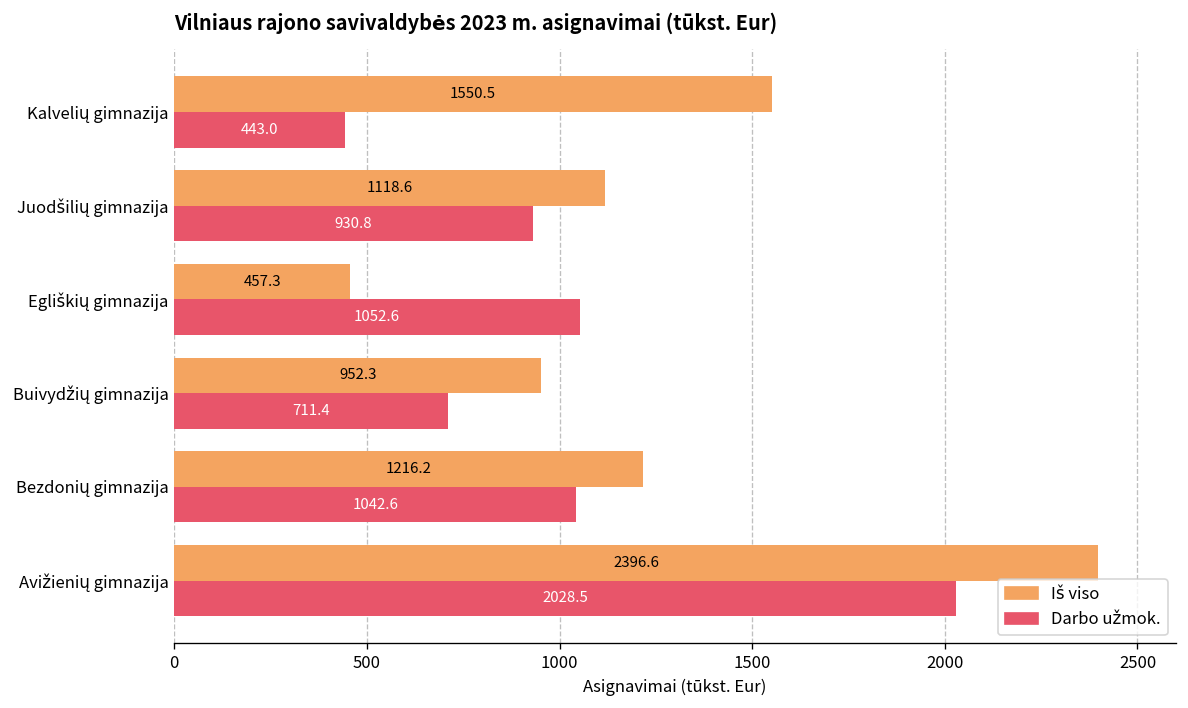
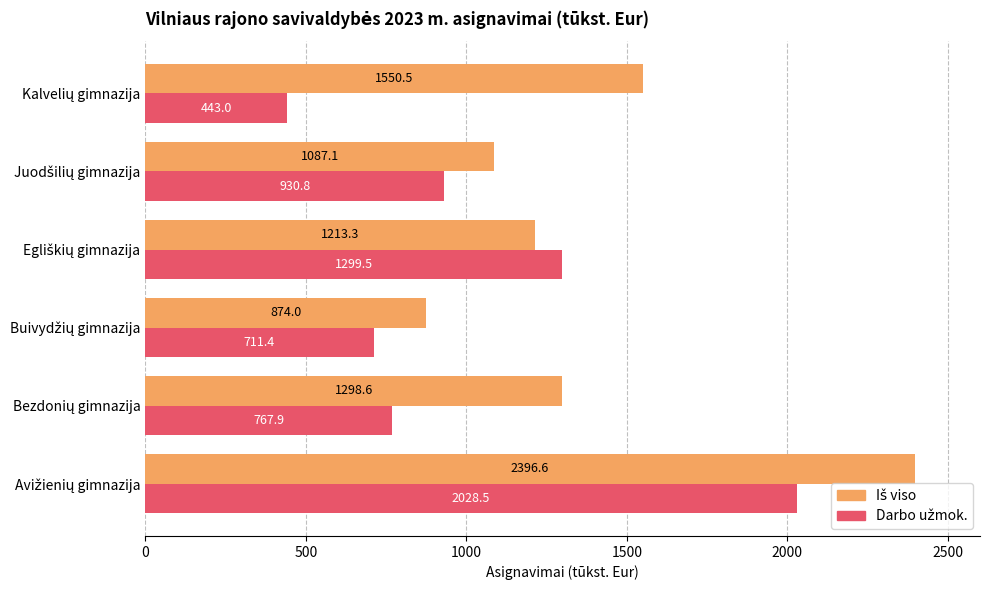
  {
    "Iš viso": {
      "Kalvelių gimnazija": 1550.5,
-     "Juodšilių gimnazija": 1118.6,
-     "Egliškių gimnazija": 457.3,
-     "Buivydžių gimnazija": 952.3,
-     "Bezdonių gimnazija": 1216.2,
+     "Juodšilių gimnazija": 1087.1,
+     "Egliškių gimnazija": 1213.3,
+     "Buivydžių gimnazija": 874.0,
+     "Bezdonių gimnazija": 1298.6,
      "Avižienių gimnazija": 2396.6
    },
    "Darbo užmok.": {
      "Kalvelių gimnazija": 443.0,
      "Juodšilių gimnazija": 930.8,
-     "Egliškių gimnazija": 1052.6,
+     "Egliškių gimnazija": 1299.5,
      "Buivydžių gimnazija": 711.4,
-     "Bezdonių gimnazija": 1042.6,
+     "Bezdonių gimnazija": 767.9,
      "Avižienių gimnazija": 2028.5
    }
  }
